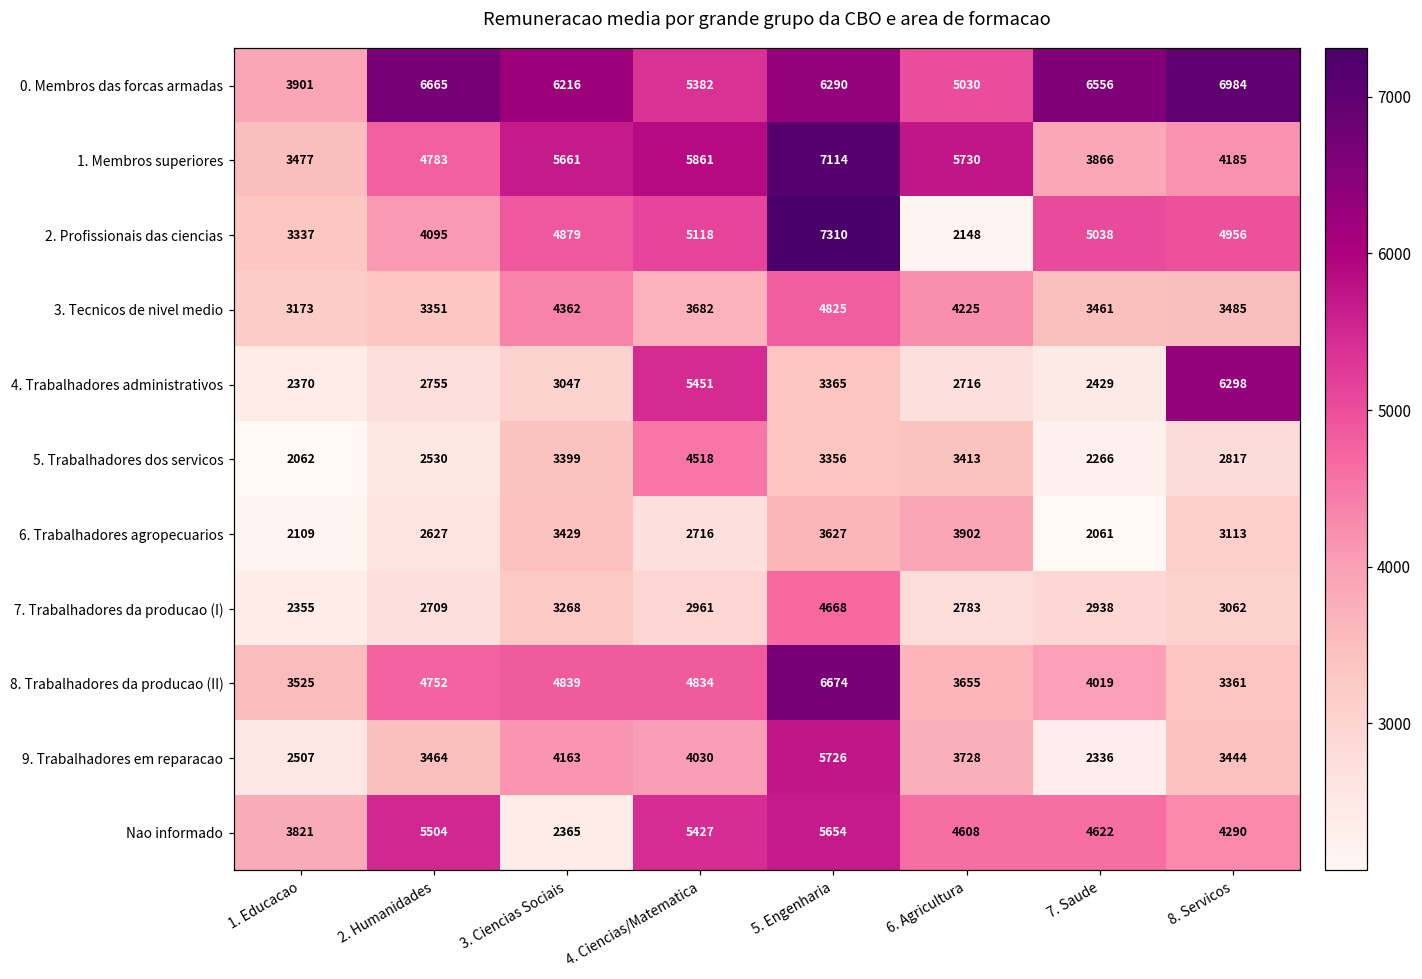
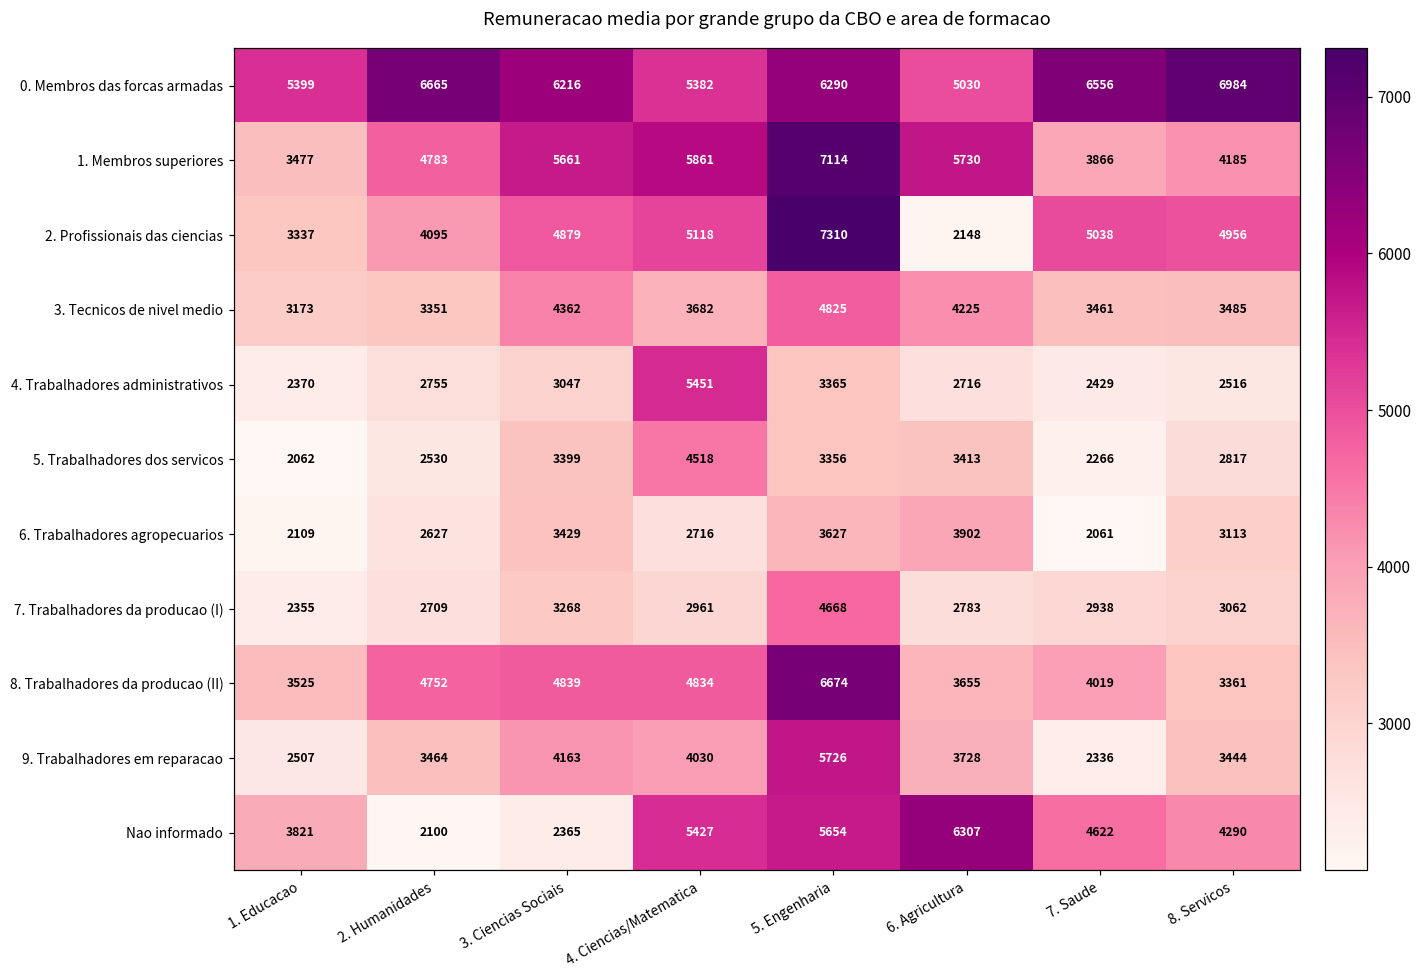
  {
    "0. Membros das forcas armadas": {
-     "1. Educacao": 3901,
+     "1. Educacao": 5399,
      "2. Humanidades": 6665,
      "3. Ciencias Sociais": 6216,
      "4. Ciencias/Matematica": 5382,
      "5. Engenharia": 6290,
      "6. Agricultura": 5030,
      "7. Saude": 6556,
      "8. Servicos": 6984
    },
    "1. Membros superiores": {
      "1. Educacao": 3477,
      "2. Humanidades": 4783,
      "3. Ciencias Sociais": 5661,
      "4. Ciencias/Matematica": 5861,
      "5. Engenharia": 7114,
      "6. Agricultura": 5730,
      "7. Saude": 3866,
      "8. Servicos": 4185
    },
    "2. Profissionais das ciencias": {
      "1. Educacao": 3337,
      "2. Humanidades": 4095,
      "3. Ciencias Sociais": 4879,
      "4. Ciencias/Matematica": 5118,
      "5. Engenharia": 7310,
      "6. Agricultura": 2148,
      "7. Saude": 5038,
      "8. Servicos": 4956
    },
    "3. Tecnicos de nivel medio": {
      "1. Educacao": 3173,
      "2. Humanidades": 3351,
      "3. Ciencias Sociais": 4362,
      "4. Ciencias/Matematica": 3682,
      "5. Engenharia": 4825,
      "6. Agricultura": 4225,
      "7. Saude": 3461,
      "8. Servicos": 3485
    },
    "4. Trabalhadores administrativos": {
      "1. Educacao": 2370,
      "2. Humanidades": 2755,
      "3. Ciencias Sociais": 3047,
      "4. Ciencias/Matematica": 5451,
      "5. Engenharia": 3365,
      "6. Agricultura": 2716,
      "7. Saude": 2429,
-     "8. Servicos": 6298
+     "8. Servicos": 2516
    },
    "5. Trabalhadores dos servicos": {
      "1. Educacao": 2062,
      "2. Humanidades": 2530,
      "3. Ciencias Sociais": 3399,
      "4. Ciencias/Matematica": 4518,
      "5. Engenharia": 3356,
      "6. Agricultura": 3413,
      "7. Saude": 2266,
      "8. Servicos": 2817
    },
    "6. Trabalhadores agropecuarios": {
      "1. Educacao": 2109,
      "2. Humanidades": 2627,
      "3. Ciencias Sociais": 3429,
      "4. Ciencias/Matematica": 2716,
      "5. Engenharia": 3627,
      "6. Agricultura": 3902,
      "7. Saude": 2061,
      "8. Servicos": 3113
    },
    "7. Trabalhadores da producao (I)": {
      "1. Educacao": 2355,
      "2. Humanidades": 2709,
      "3. Ciencias Sociais": 3268,
      "4. Ciencias/Matematica": 2961,
      "5. Engenharia": 4668,
      "6. Agricultura": 2783,
      "7. Saude": 2938,
      "8. Servicos": 3062
    },
    "8. Trabalhadores da producao (II)": {
      "1. Educacao": 3525,
      "2. Humanidades": 4752,
      "3. Ciencias Sociais": 4839,
      "4. Ciencias/Matematica": 4834,
      "5. Engenharia": 6674,
      "6. Agricultura": 3655,
      "7. Saude": 4019,
      "8. Servicos": 3361
    },
    "9. Trabalhadores em reparacao": {
      "1. Educacao": 2507,
      "2. Humanidades": 3464,
      "3. Ciencias Sociais": 4163,
      "4. Ciencias/Matematica": 4030,
      "5. Engenharia": 5726,
      "6. Agricultura": 3728,
      "7. Saude": 2336,
      "8. Servicos": 3444
    },
    "Nao informado": {
      "1. Educacao": 3821,
-     "2. Humanidades": 5504,
+     "2. Humanidades": 2100,
      "3. Ciencias Sociais": 2365,
      "4. Ciencias/Matematica": 5427,
      "5. Engenharia": 5654,
-     "6. Agricultura": 4608,
+     "6. Agricultura": 6307,
      "7. Saude": 4622,
      "8. Servicos": 4290
    }
  }
